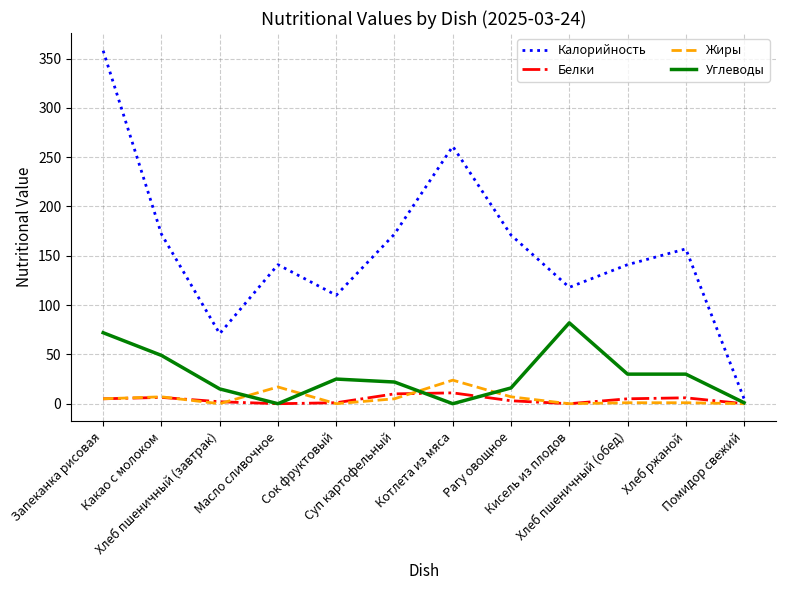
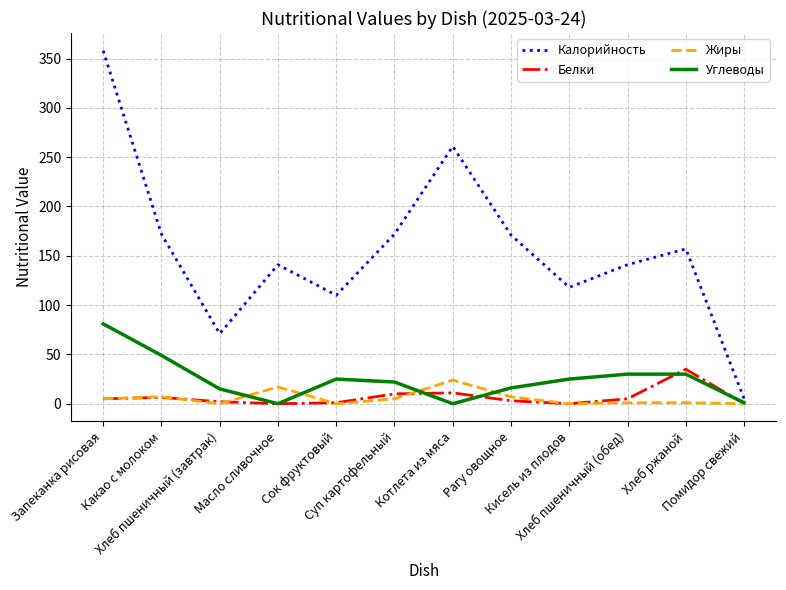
  {
    "Калорийность": {
      "Запеканка рисовая": 360,
      "Какао с молоком": 170,
      "Хлеб пшеничный (завтрак)": 70,
      "Масло сливочное": 140,
      "Сок фруктовый": 110,
      "Суп картофельный": 170,
      "Котлета из мяса": 260,
      "Рагу овощное": 170,
      "Кисель из плодов": 120,
      "Хлеб пшеничный (обед)": 140,
      "Хлеб ржаной": 160,
      "Помидор свежий": 10
    },
    "Белки": {
      "Суп картофельный": 10,
      "Котлета из мяса": 10,
      "Рагу овощное": 0,
      "Хлеб пшеничный (обед)": 10,
-     "Хлеб ржаной": 10
+     "Хлеб ржаной": 40
    },
    "Жиры": {
      "Масло сливочное": 20,
      "Суп картофельный": 10,
      "Котлета из мяса": 20,
      "Рагу овощное": 10,
      "Хлеб пшеничный (обед)": 0,
      "Хлеб ржаной": 0
    },
    "Углеводы": {
-     "Запеканка рисовая": 70,
+     "Запеканка рисовая": 80,
      "Какао с молоком": 50,
      "Хлеб пшеничный (завтрак)": 20,
      "Сок фруктовый": 30,
      "Суп картофельный": 20,
      "Котлета из мяса": 0,
      "Рагу овощное": 20,
-     "Кисель из плодов": 80,
+     "Кисель из плодов": 30,
      "Хлеб пшеничный (обед)": 30,
      "Хлеб ржаной": 30
    }
  }
